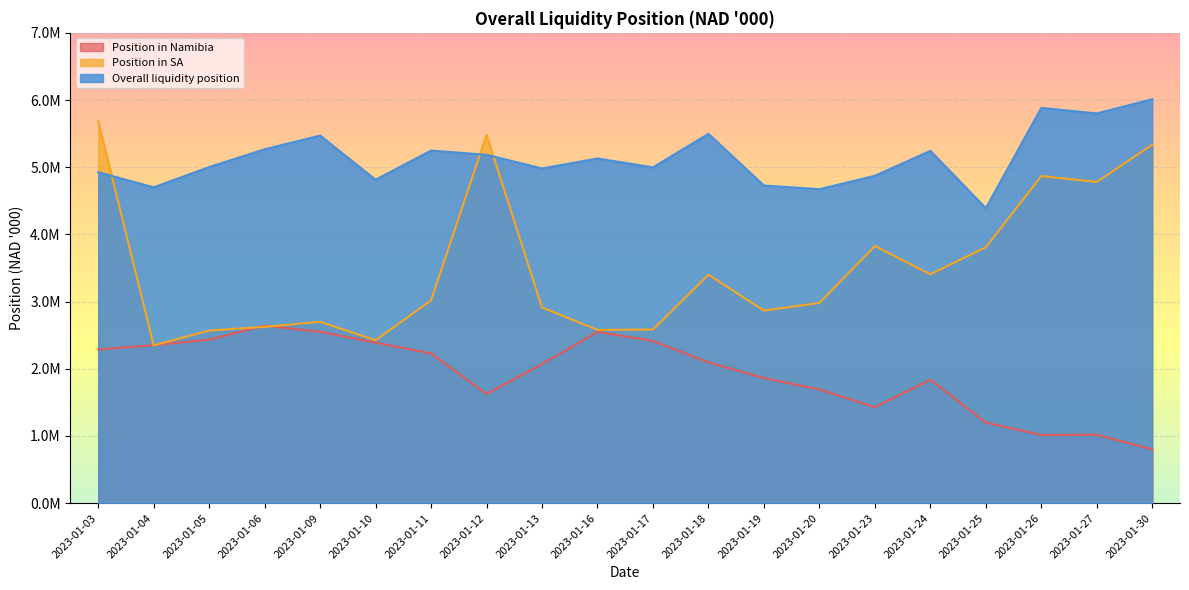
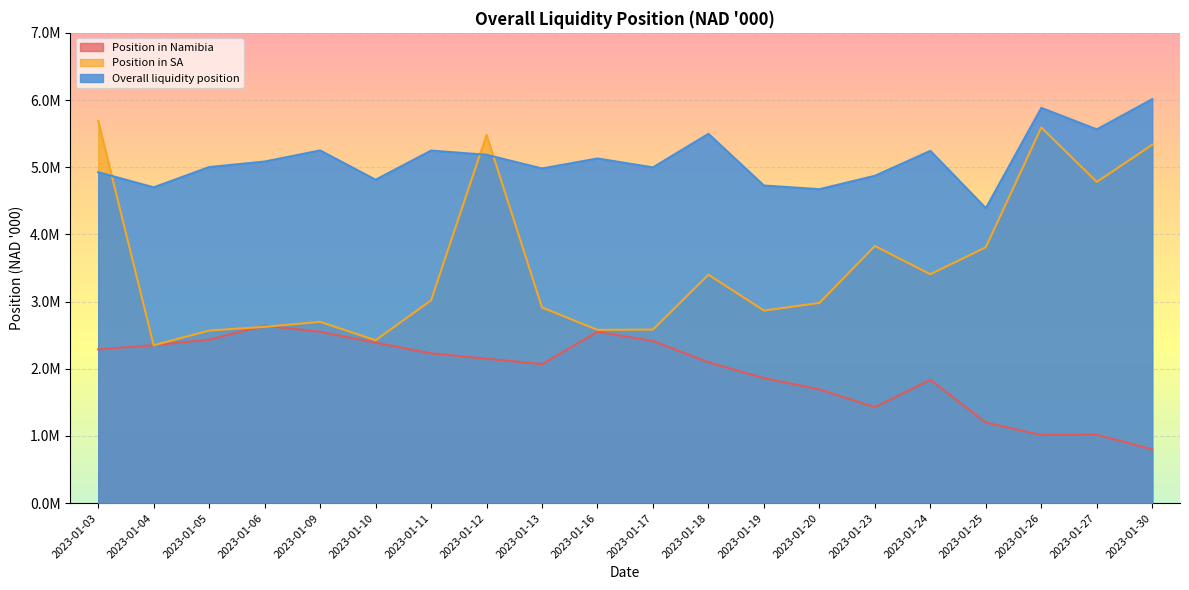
  {
    "Position in Namibia": {
      "2023-01-03": 2300000,
      "2023-01-05": 2400000,
      "2023-01-09": 2600000,
      "2023-01-11": 2200000,
-     "2023-01-12": 1600000,
+     "2023-01-12": 2200000,
      "2023-01-13": 2100000,
      "2023-01-17": 2400000,
      "2023-01-18": 2100000,
      "2023-01-19": 1900000,
      "2023-01-20": 1700000,
      "2023-01-23": 1400000,
      "2023-01-24": 1800000,
      "2023-01-25": 1200000,
      "2023-01-26": 1000000,
      "2023-01-27": 1000000,
      "2023-01-30": 800000
    },
    "Position in SA": {
      "2023-01-03": 5700000,
      "2023-01-05": 2600000,
      "2023-01-09": 2700000,
      "2023-01-11": 3000000,
      "2023-01-12": 5500000,
      "2023-01-13": 2900000,
      "2023-01-17": 2600000,
      "2023-01-18": 3400000,
      "2023-01-19": 2900000,
      "2023-01-20": 3000000,
      "2023-01-23": 3800000,
      "2023-01-24": 3400000,
      "2023-01-25": 3800000,
-     "2023-01-26": 4900000,
+     "2023-01-26": 5600000,
      "2023-01-27": 4800000,
      "2023-01-30": 5300000
    },
    "Overall liquidity position": {
      "2023-01-03": 4900000,
      "2023-01-04": 4700000,
      "2023-01-05": 5000000,
-     "2023-01-06": 5300000,
-     "2023-01-09": 5500000,
+     "2023-01-06": 5100000,
+     "2023-01-09": 5200000,
      "2023-01-10": 4800000,
      "2023-01-11": 5200000,
      "2023-01-12": 5200000,
      "2023-01-13": 5000000,
      "2023-01-16": 5100000,
      "2023-01-17": 5000000,
      "2023-01-18": 5500000,
      "2023-01-19": 4700000,
      "2023-01-20": 4700000,
      "2023-01-23": 4900000,
      "2023-01-24": 5200000,
      "2023-01-25": 4400000,
      "2023-01-26": 5900000,
-     "2023-01-27": 5800000,
+     "2023-01-27": 5600000,
      "2023-01-30": 6000000
    }
  }
